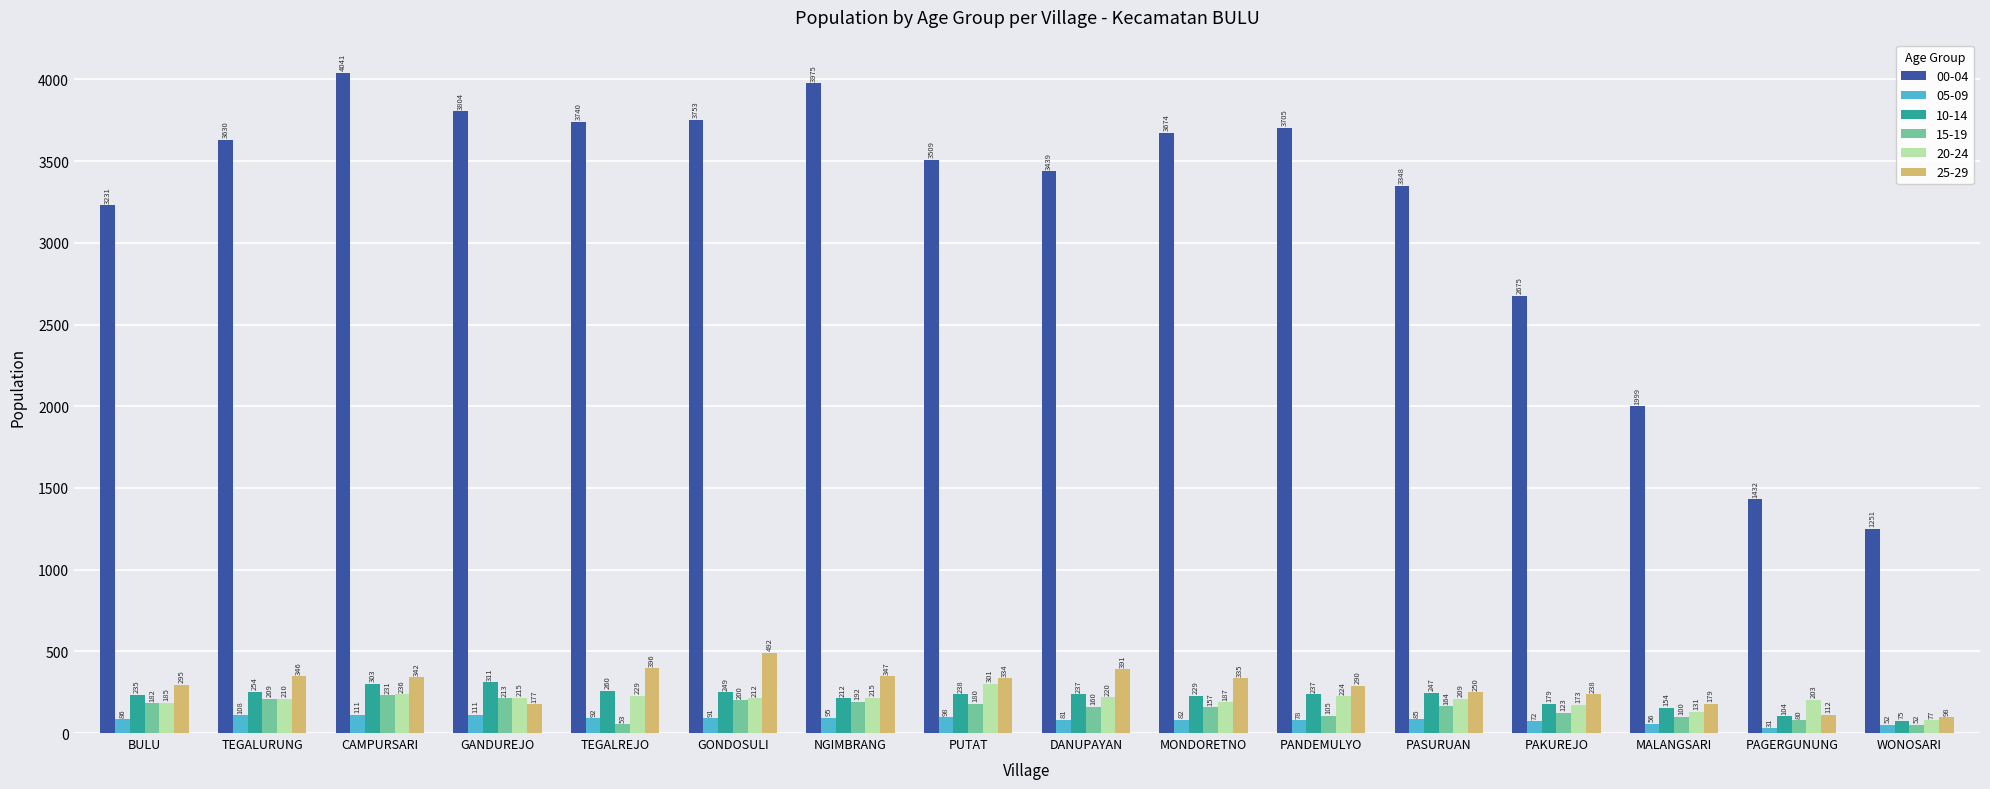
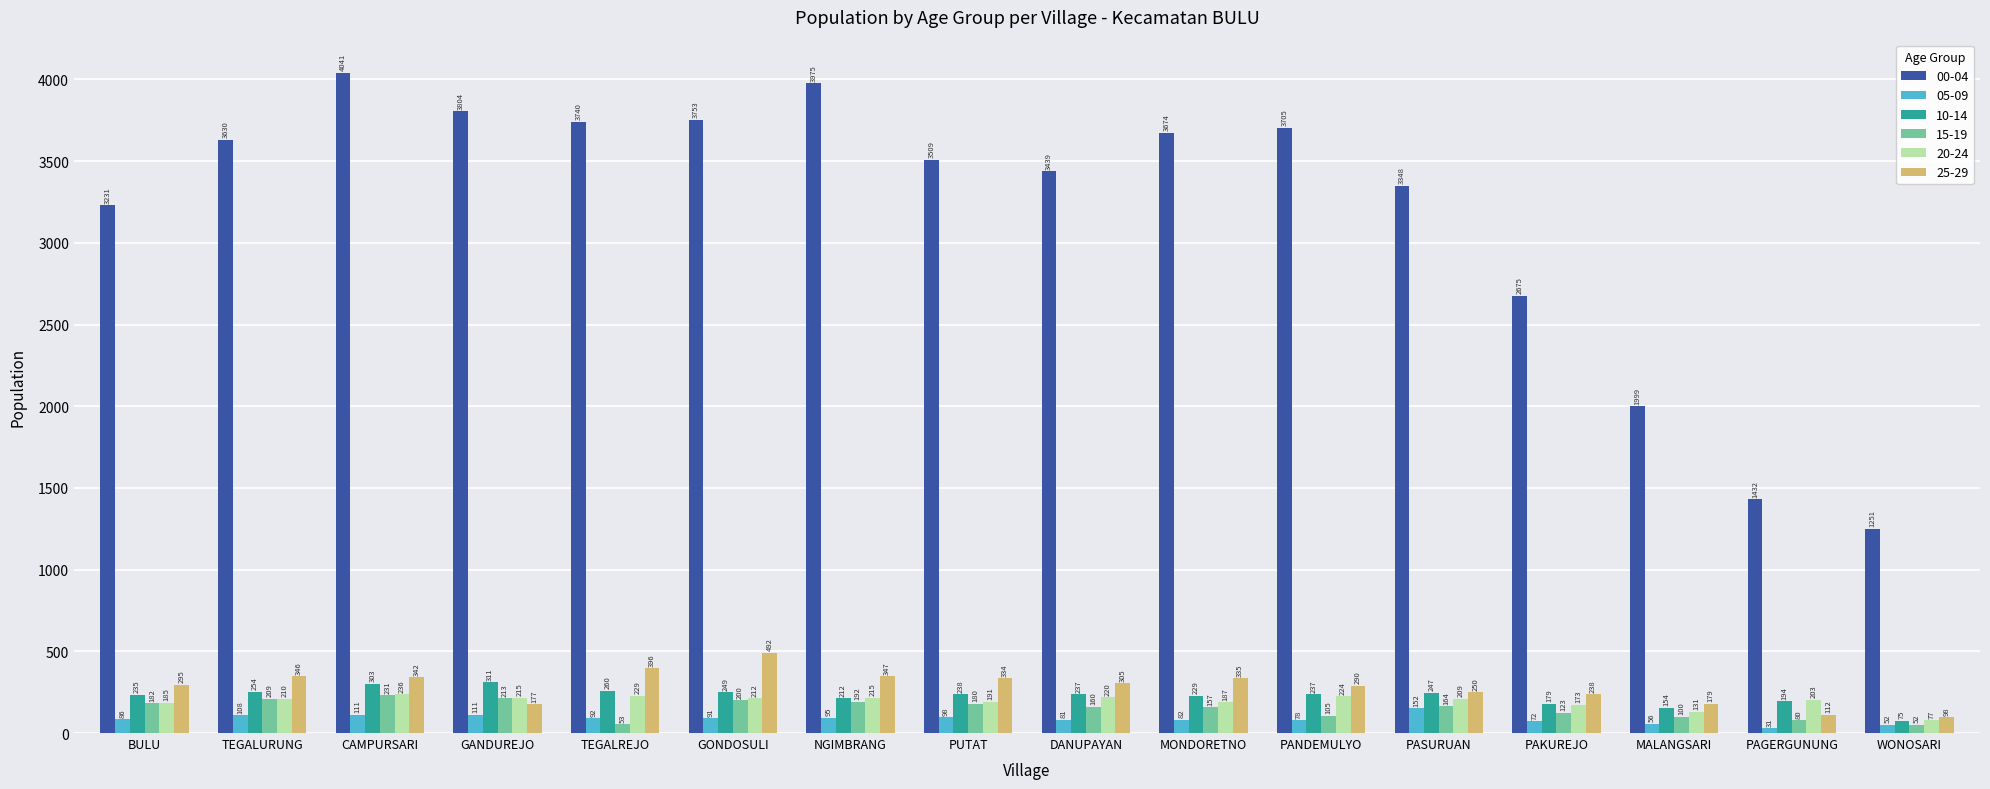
  {
    "00-04": {
      "BULU": 3231,
      "TEGALURUNG": 3630,
      "CAMPURSARI": 4041,
      "GANDUREJO": 3804,
      "TEGALREJO": 3740,
      "GONDOSULI": 3753,
      "NGIMBRANG": 3975,
      "PUTAT": 3509,
      "DANUPAYAN": 3439,
      "MONDORETNO": 3674,
      "PANDEMULYO": 3705,
      "PASURUAN": 3348,
      "PAKUREJO": 2675,
      "MALANGSARI": 1999,
      "PAGERGUNUNG": 1432,
      "WONOSARI": 1251
    },
    "05-09": {
      "BULU": 86,
      "TEGALURUNG": 108,
      "CAMPURSARI": 111,
      "GANDUREJO": 111,
      "TEGALREJO": 92,
      "GONDOSULI": 91,
      "NGIMBRANG": 95,
      "PUTAT": 98,
      "DANUPAYAN": 81,
      "MONDORETNO": 82,
      "PANDEMULYO": 78,
-     "PASURUAN": 85,
+     "PASURUAN": 152,
      "PAKUREJO": 72,
      "MALANGSARI": 56,
      "PAGERGUNUNG": 31,
      "WONOSARI": 52
    },
    "10-14": {
      "BULU": 235,
      "TEGALURUNG": 254,
      "CAMPURSARI": 303,
      "GANDUREJO": 311,
      "TEGALREJO": 260,
      "GONDOSULI": 249,
      "NGIMBRANG": 212,
      "PUTAT": 238,
      "DANUPAYAN": 237,
      "MONDORETNO": 229,
      "PANDEMULYO": 237,
      "PASURUAN": 247,
      "PAKUREJO": 179,
      "MALANGSARI": 154,
-     "PAGERGUNUNG": 104,
+     "PAGERGUNUNG": 194,
      "WONOSARI": 75
    },
    "15-19": {
      "BULU": 182,
      "TEGALURUNG": 209,
      "CAMPURSARI": 231,
      "GANDUREJO": 213,
      "TEGALREJO": 53,
      "GONDOSULI": 200,
      "NGIMBRANG": 192,
      "PUTAT": 180,
      "DANUPAYAN": 160,
      "MONDORETNO": 157,
      "PANDEMULYO": 105,
      "PASURUAN": 164,
      "PAKUREJO": 123,
      "MALANGSARI": 100,
      "PAGERGUNUNG": 80,
      "WONOSARI": 52
    },
    "20-24": {
      "BULU": 185,
      "TEGALURUNG": 210,
      "CAMPURSARI": 236,
      "GANDUREJO": 215,
      "TEGALREJO": 229,
      "GONDOSULI": 212,
      "NGIMBRANG": 215,
-     "PUTAT": 301,
+     "PUTAT": 191,
      "DANUPAYAN": 220,
      "MONDORETNO": 187,
      "PANDEMULYO": 224,
      "PASURUAN": 209,
      "PAKUREJO": 173,
      "MALANGSARI": 131,
      "PAGERGUNUNG": 203,
      "WONOSARI": 77
    },
    "25-29": {
      "BULU": 295,
      "TEGALURUNG": 346,
      "CAMPURSARI": 342,
      "GANDUREJO": 177,
      "TEGALREJO": 396,
      "GONDOSULI": 492,
      "NGIMBRANG": 347,
      "PUTAT": 334,
-     "DANUPAYAN": 391,
+     "DANUPAYAN": 305,
      "MONDORETNO": 335,
      "PANDEMULYO": 290,
      "PASURUAN": 250,
      "PAKUREJO": 238,
      "MALANGSARI": 179,
      "PAGERGUNUNG": 112,
      "WONOSARI": 98
    }
  }
